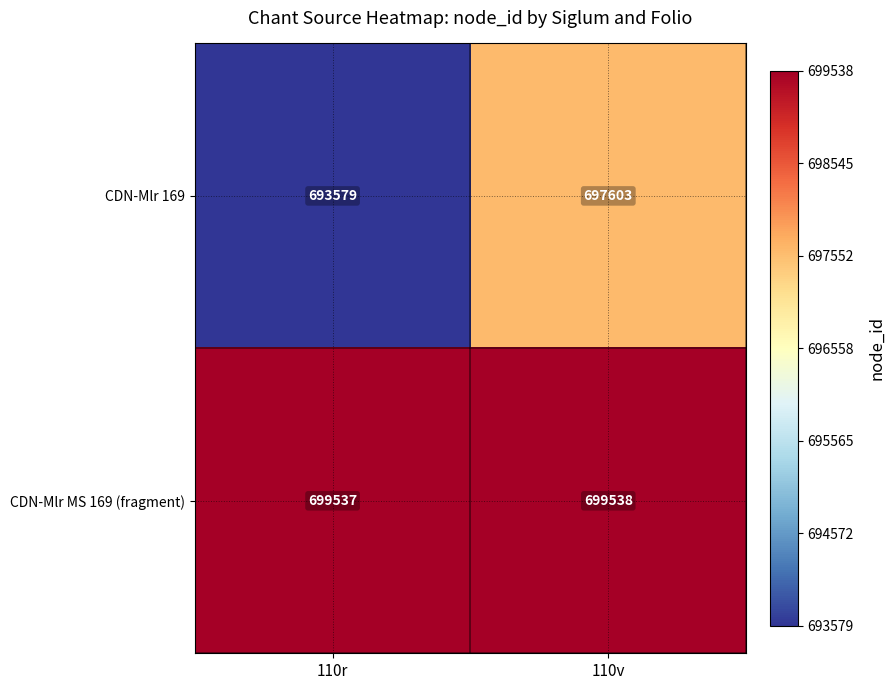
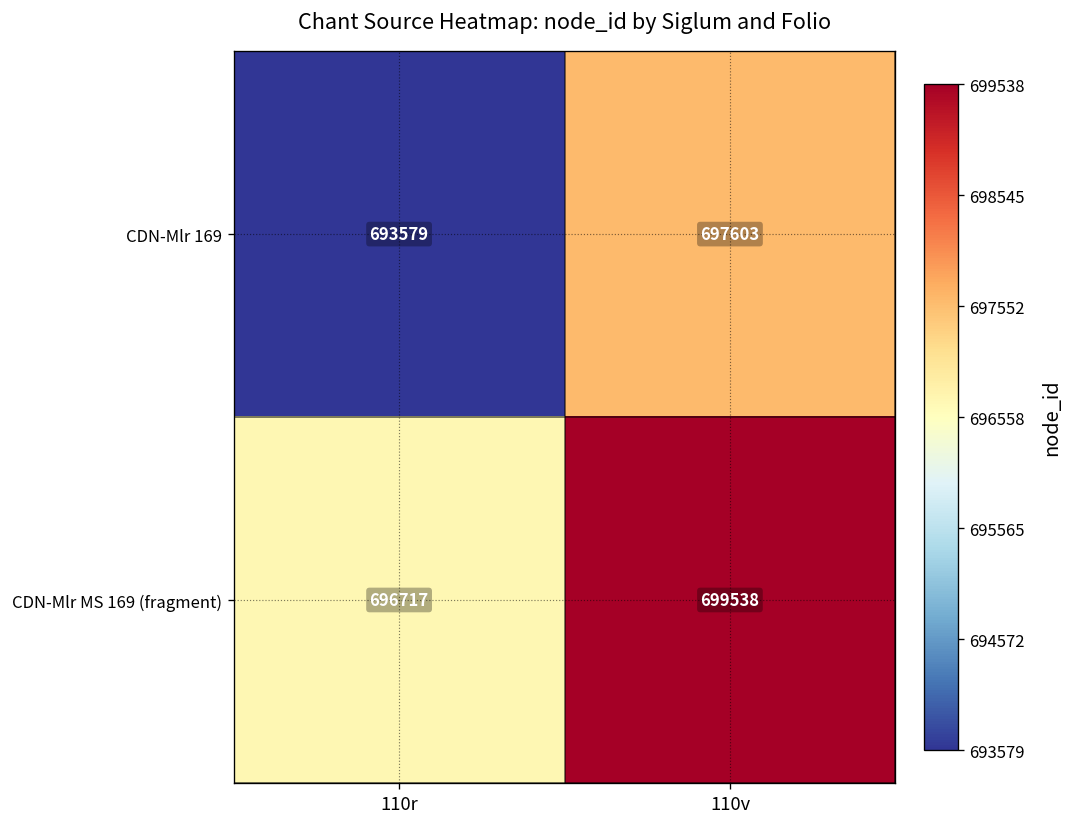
  {
    "CDN-Mlr MS 169 (fragment)": {
-     "110r": 699537
+     "110r": 696717
    }
  }
